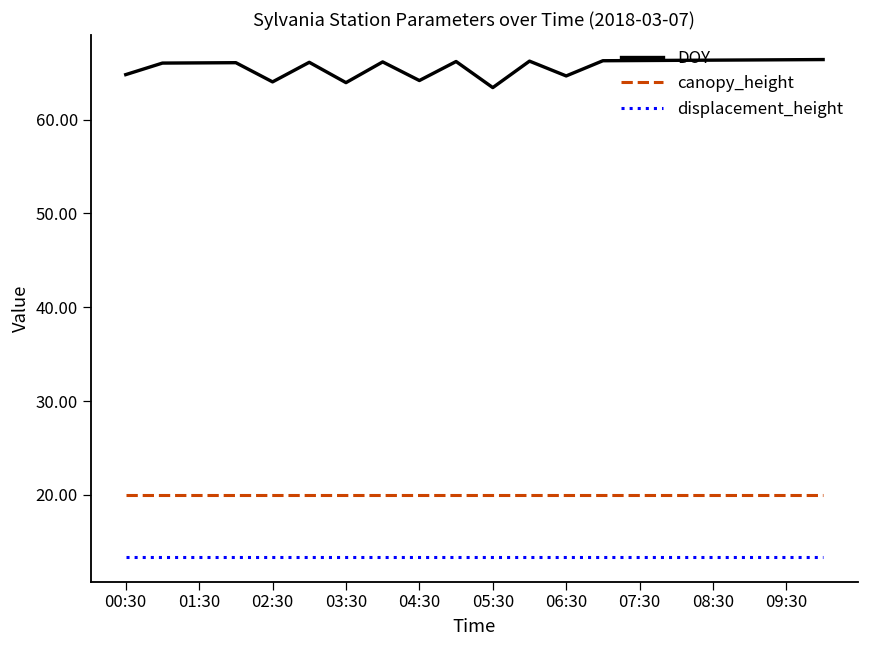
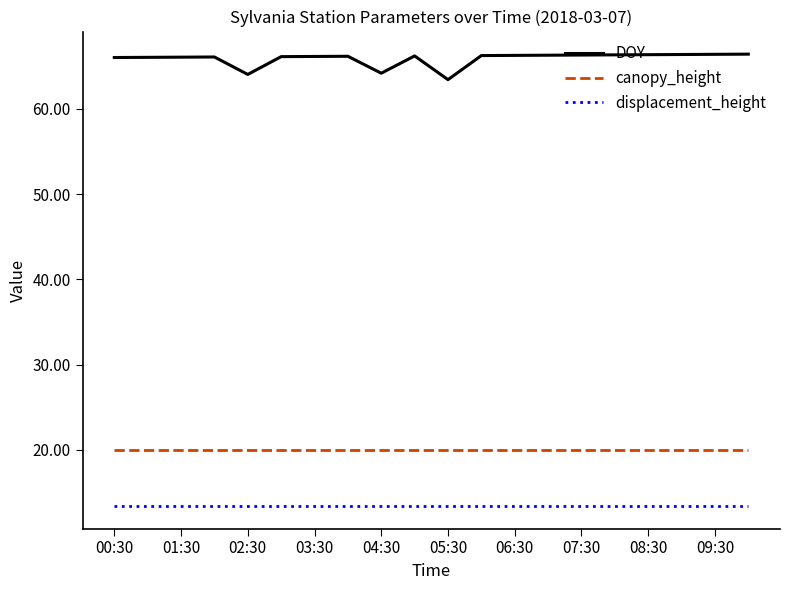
  {
    "DOY": {
-     "00:30": 65,
+     "00:30": 66,
      "01:30": 66,
      "02:30": 64,
-     "03:30": 64,
+     "03:30": 66,
      "04:30": 64,
      "05:30": 63,
-     "06:30": 65,
+     "06:30": 66,
      "07:30": 66,
      "08:30": 66,
      "09:30": 66
    },
    "canopy_height": {
      "00:30": 20,
      "01:30": 20,
      "02:30": 20,
      "03:30": 20,
      "04:30": 20,
      "05:30": 20,
      "06:30": 20,
      "07:30": 20,
      "08:30": 20,
      "09:30": 20
    },
    "displacement_height": {
      "00:30": 13,
      "01:30": 13,
      "02:30": 13,
      "03:30": 13,
      "04:30": 13,
      "05:30": 13,
      "06:30": 13,
      "07:30": 13,
      "08:30": 13,
      "09:30": 13
    }
  }
